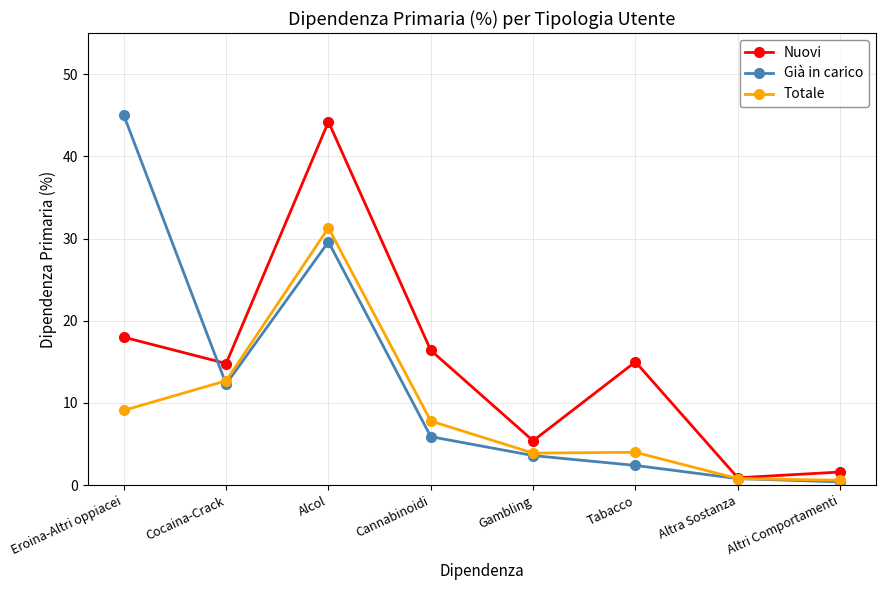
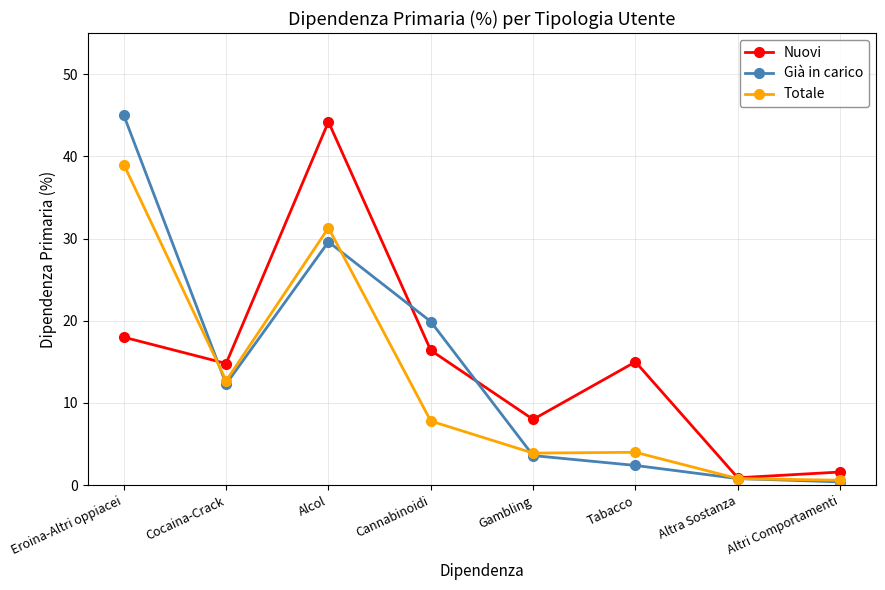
  {
    "Nuovi": {
      "Eroina-Altri oppiacei": 18,
      "Cocaina-Crack": 15,
      "Alcol": 44,
      "Cannabinoidi": 16,
-     "Gambling": 5,
+     "Gambling": 8,
      "Tabacco": 15,
      "Altri Comportamenti": 2
    },
    "Già in carico": {
      "Eroina-Altri oppiacei": 45,
      "Cocaina-Crack": 12,
      "Alcol": 30,
-     "Cannabinoidi": 6,
+     "Cannabinoidi": 20,
      "Tabacco": 2
    },
    "Totale": {
-     "Eroina-Altri oppiacei": 9,
+     "Eroina-Altri oppiacei": 39,
      "Cocaina-Crack": 13,
      "Alcol": 31,
      "Cannabinoidi": 8,
      "Tabacco": 4
    }
  }
